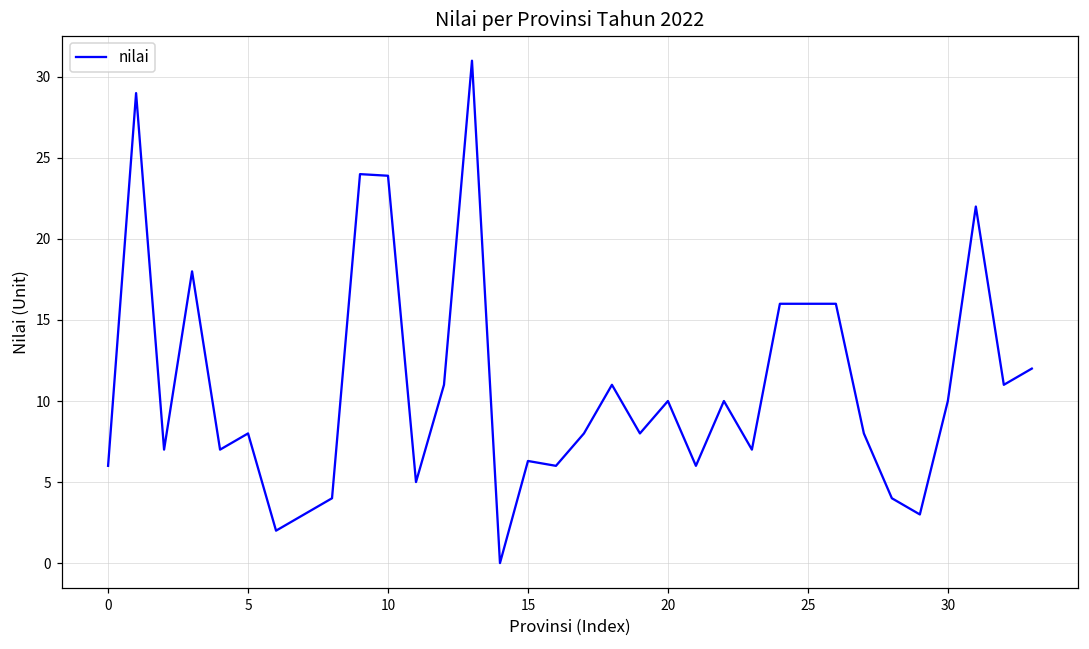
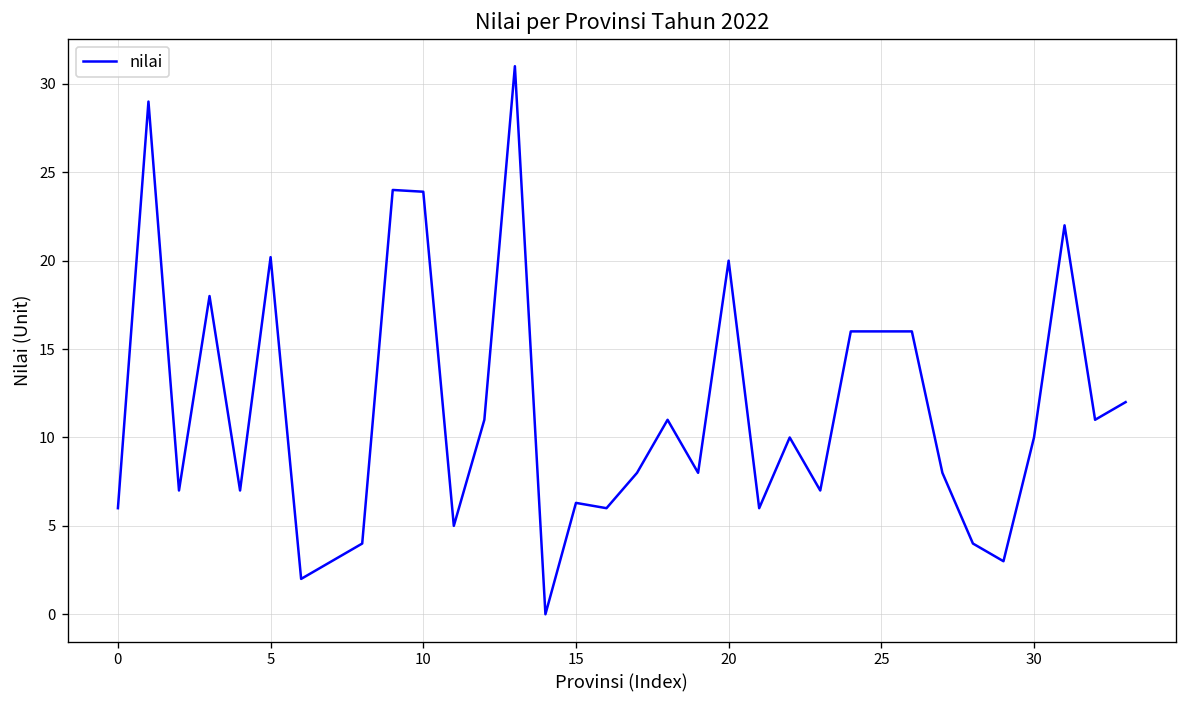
  {
    "0": 6.0,
-   "5": 8.0,
+   "5": 20.2,
    "10": 23.9,
    "15": 6.3,
-   "20": 10,
+   "20": 20,
    "25": 16.0,
    "30": 10.0
  }
